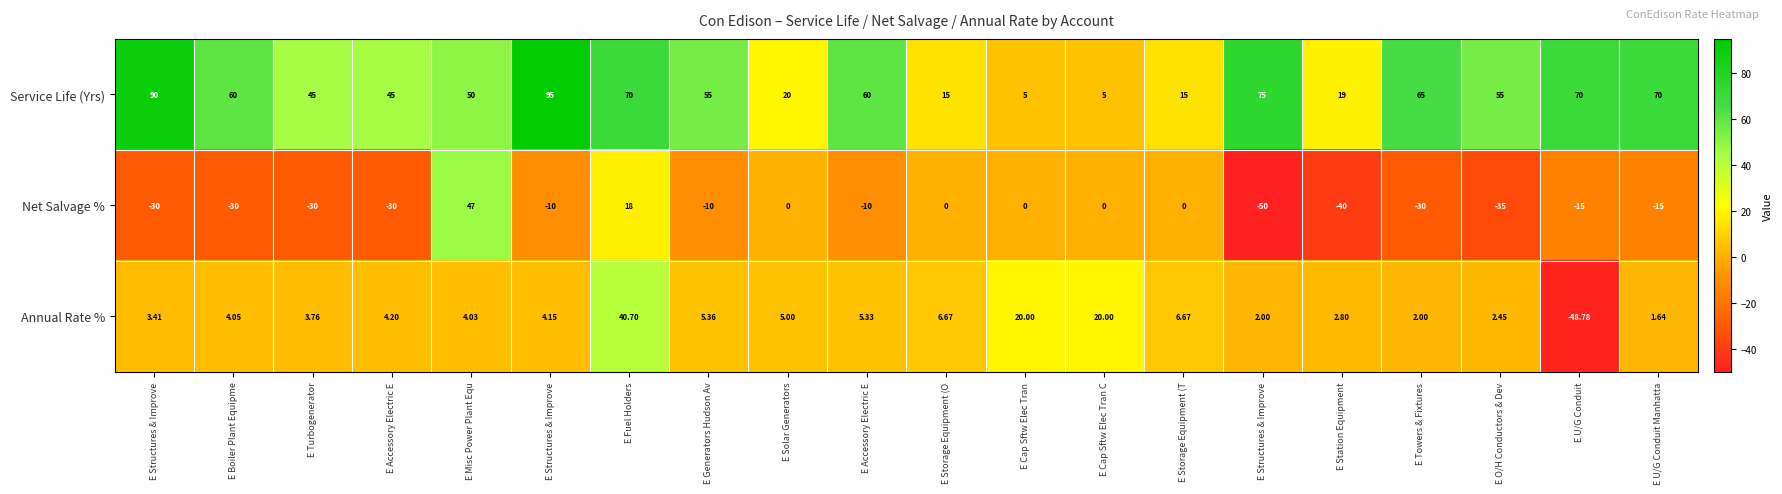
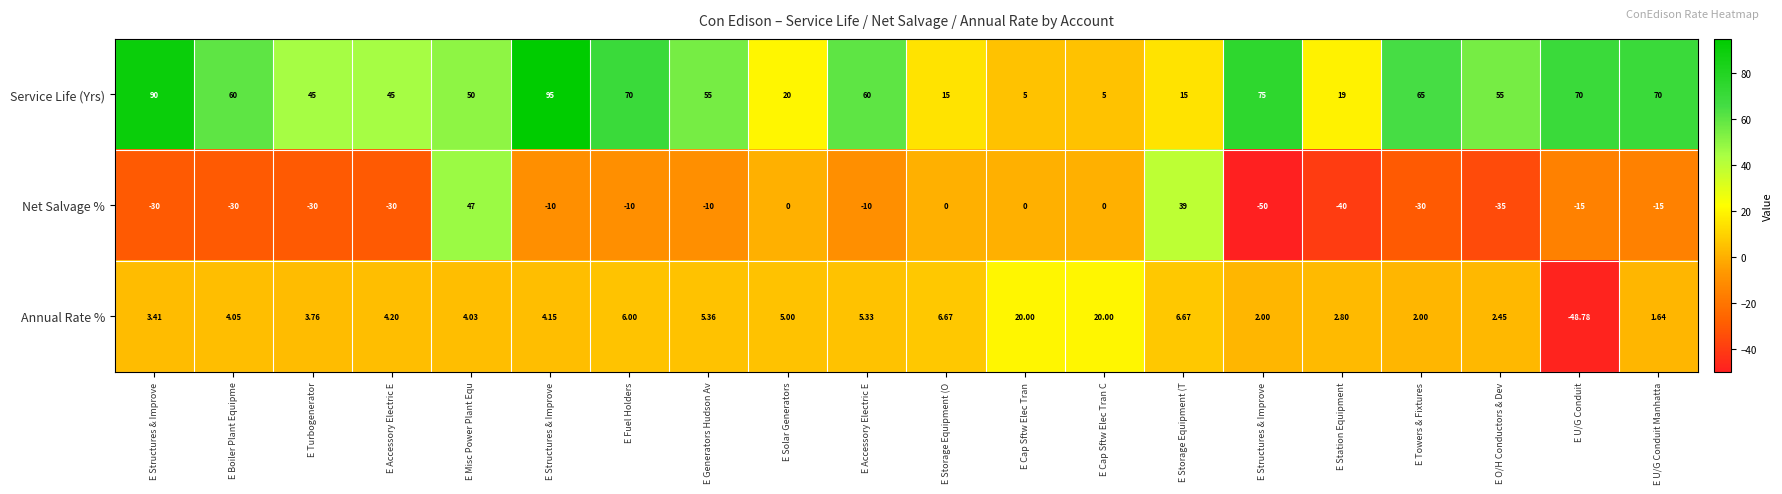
  {
    "Service Life (Yrs)": {
      "E Boiler Plant Equipme": 60,
      "E Turbogenerator": 45,
      "E Misc Power Plant Equ": 50,
      "E Fuel Holders": 70,
      "E Generators Hudson Av": 55,
      "E Solar Generators": 20,
      "E Storage Equipment (O": 15,
      "E Cap Sftw Elec Tran": 5,
      "E Cap Sftw Elec Tran C": 5,
      "E Storage Equipment (T": 15,
      "E Station Equipment": 19,
      "E Towers & Fixtures": 65,
      "E O/H Conductors & Dev": 55,
      "E U/G Conduit": 70,
      "E U/G Conduit Manhatta": 70
    },
    "Net Salvage %": {
      "E Boiler Plant Equipme": -30,
      "E Turbogenerator": -30,
      "E Misc Power Plant Equ": 47,
-     "E Fuel Holders": 18,
+     "E Fuel Holders": -10,
      "E Generators Hudson Av": -10,
      "E Solar Generators": 0,
      "E Storage Equipment (O": 0,
      "E Cap Sftw Elec Tran": 0,
      "E Cap Sftw Elec Tran C": 0,
-     "E Storage Equipment (T": 0,
+     "E Storage Equipment (T": 39,
      "E Station Equipment": -40,
      "E Towers & Fixtures": -30,
      "E O/H Conductors & Dev": -35,
      "E U/G Conduit": -15,
      "E U/G Conduit Manhatta": -15
    },
    "Annual Rate %": {
      "E Boiler Plant Equipme": 4.05,
      "E Turbogenerator": 3.76,
      "E Misc Power Plant Equ": 4.03,
-     "E Fuel Holders": 40.70,
+     "E Fuel Holders": 6.00,
      "E Generators Hudson Av": 5.36,
      "E Solar Generators": 5.00,
      "E Storage Equipment (O": 6.67,
      "E Cap Sftw Elec Tran": 20.00,
      "E Cap Sftw Elec Tran C": 20.00,
      "E Storage Equipment (T": 6.67,
      "E Station Equipment": 2.80,
      "E Towers & Fixtures": 2.00,
      "E O/H Conductors & Dev": 2.45,
      "E U/G Conduit": -48.78,
      "E U/G Conduit Manhatta": 1.64
    }
  }
